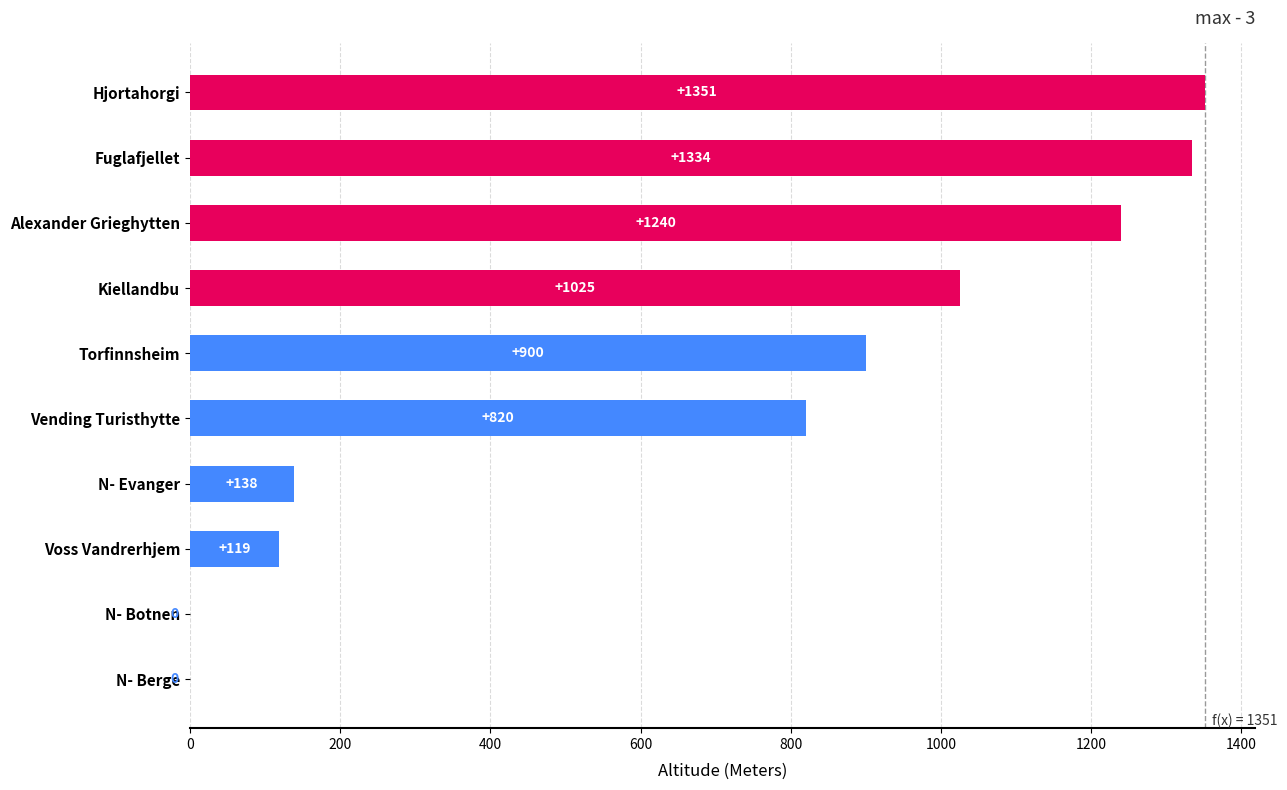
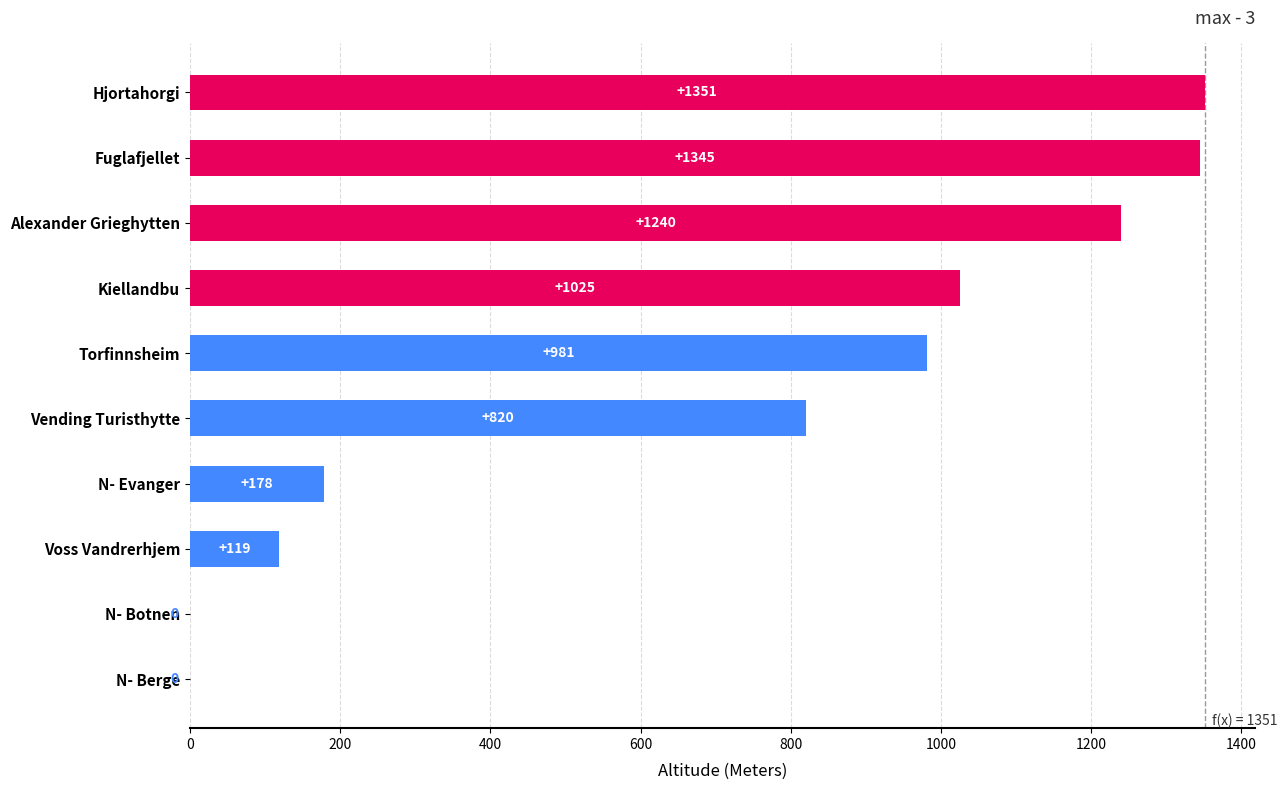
  {
    "Hjortahorgi": "+1351",
-   "Fuglafjellet": "+1334",
+   "Fuglafjellet": "+1345",
    "Alexander Grieghytten": "+1240",
    "Kiellandbu": "+1025",
-   "Torfinnsheim": "+900",
+   "Torfinnsheim": "+981",
    "Vending Turisthytte": "+820",
-   "N- Evanger": "+138",
+   "N- Evanger": "+178",
    "Voss Vandrerhjem": "+119",
    "N- Botnen": "0",
    "N- Berge": "0"
  }
